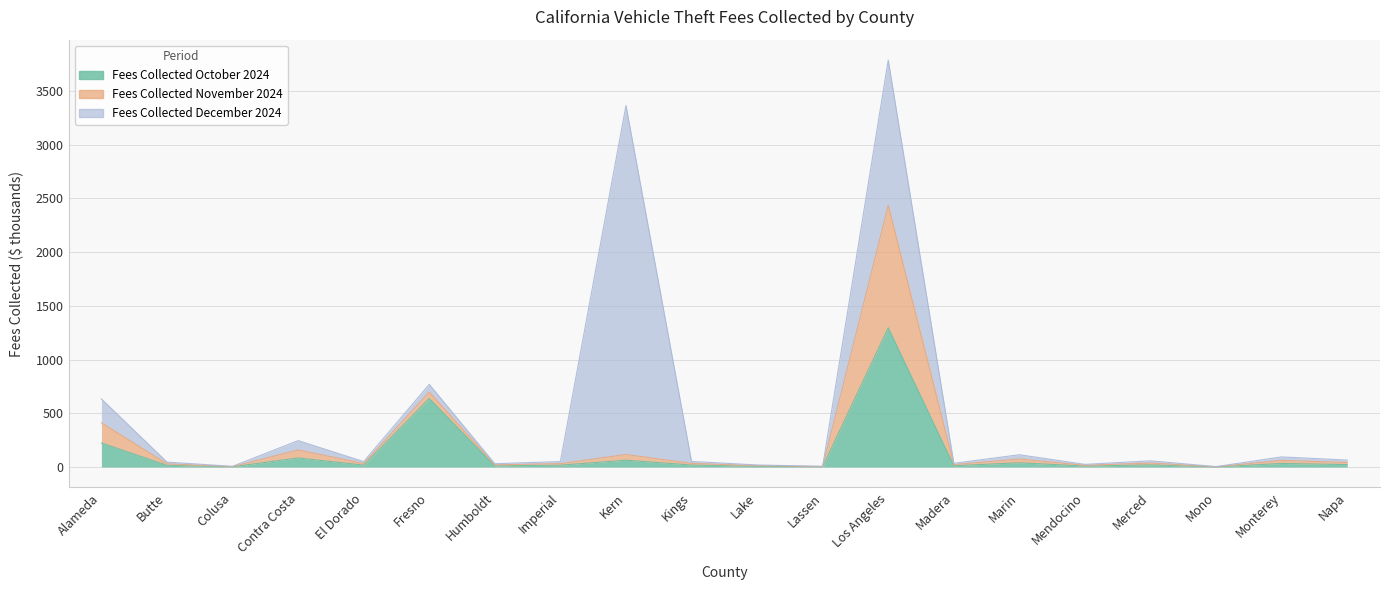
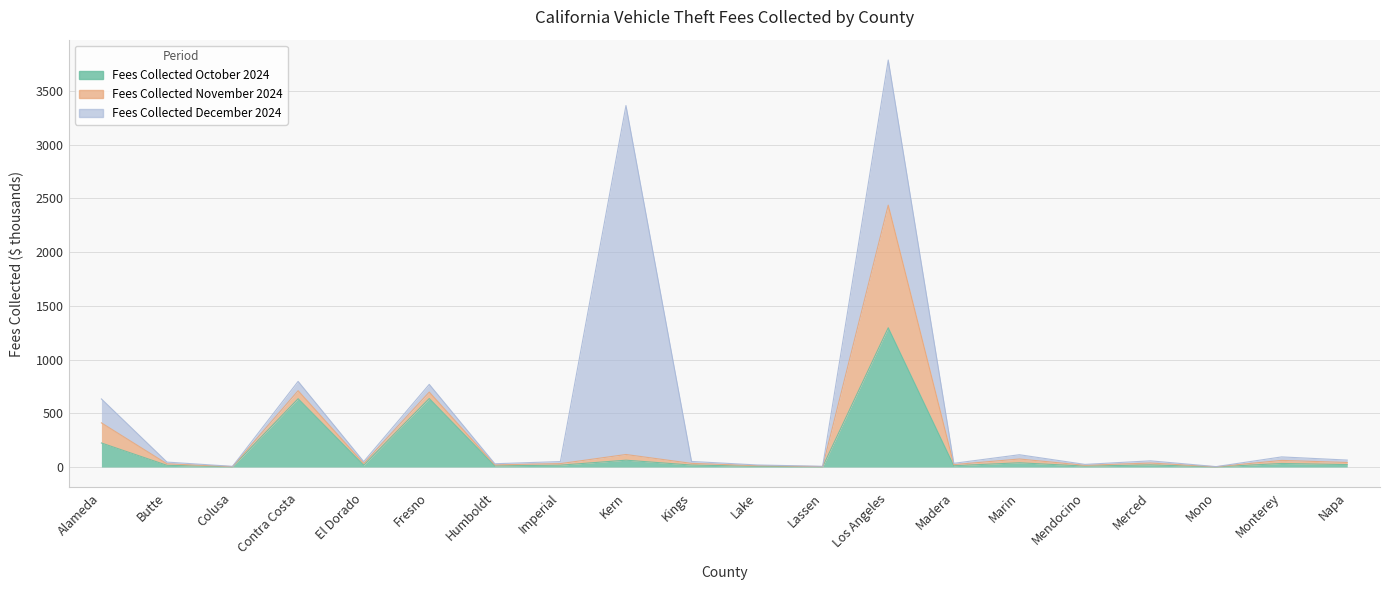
  {
    "Fees Collected October 2024": {
      "Alameda": 220,
-     "Contra Costa": 80,
+     "Contra Costa": 640,
      "Fresno": 640,
      "Kern": 60,
      "Los Angeles": 1300,
      "Marin": 40,
      "Monterey": 30
    },
    "Fees Collected November 2024": {
      "Alameda": 190,
      "Contra Costa": 70,
      "Fresno": 60,
      "Kern": 50,
      "Los Angeles": 1140,
      "Marin": 40,
      "Monterey": 30
    },
    "Fees Collected December 2024": {
      "Alameda": 220,
      "Contra Costa": 90,
      "Fresno": 70,
      "Kern": 3250,
      "Los Angeles": 1350,
      "Marin": 40,
      "Monterey": 30
    }
  }
